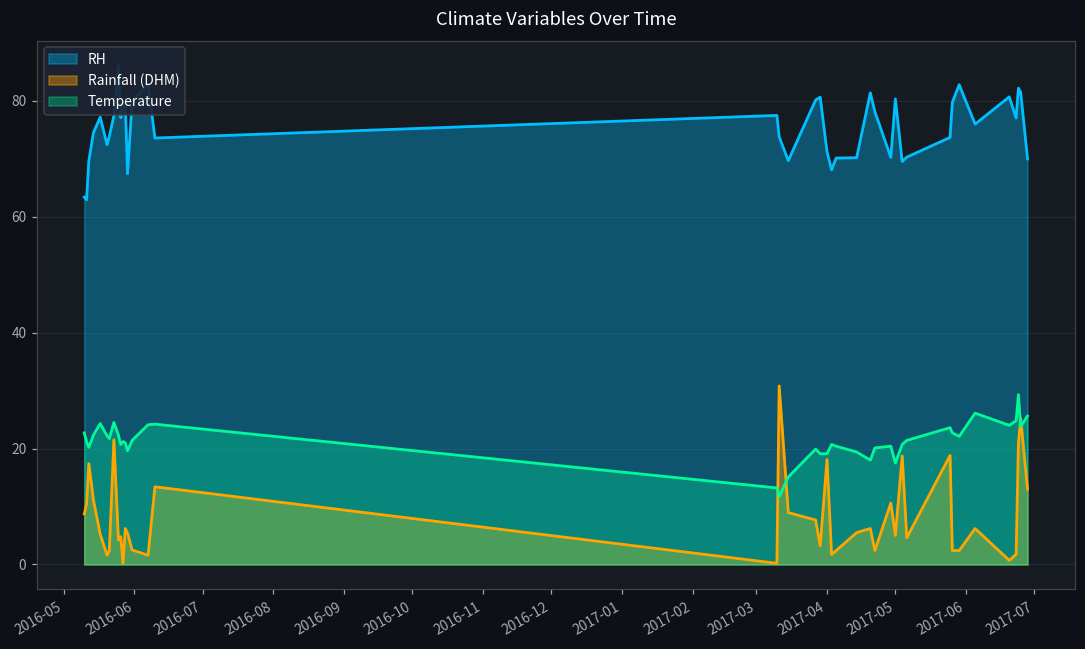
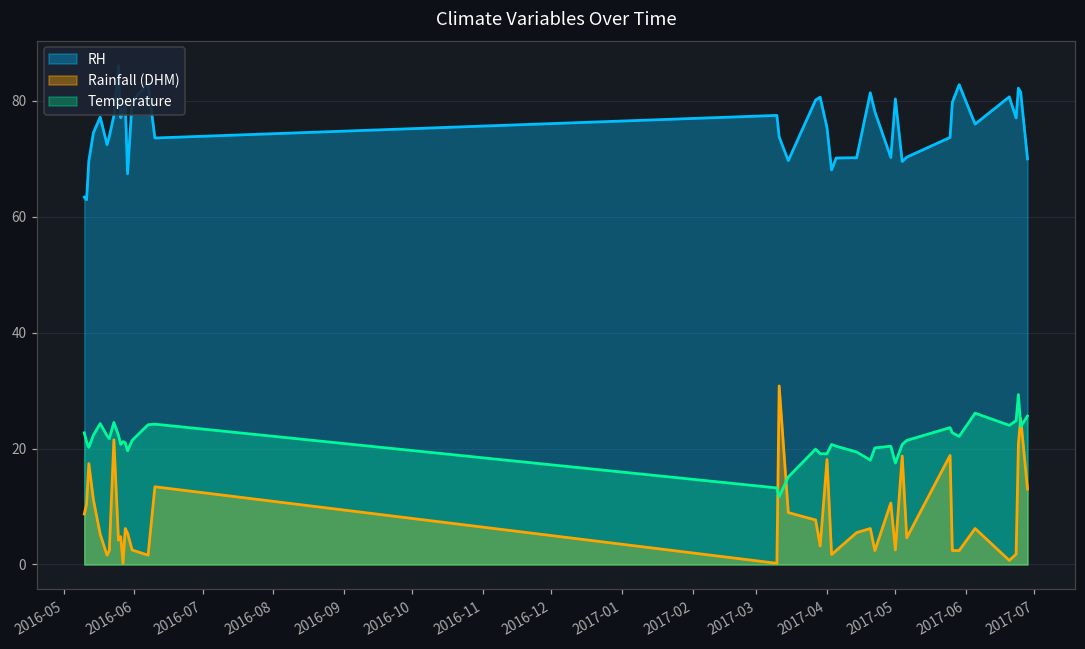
  {
    "RH": {
-     "2017-04": 71,
+     "2017-04": 75,
      "2017-05": 80
    },
    "Rainfall (DHM)": {
      "2017-04": 18,
-     "2017-05": 5
+     "2017-05": 3
    },
    "Temperature": {
      "2017-04": 19,
      "2017-05": 18
    }
  }
